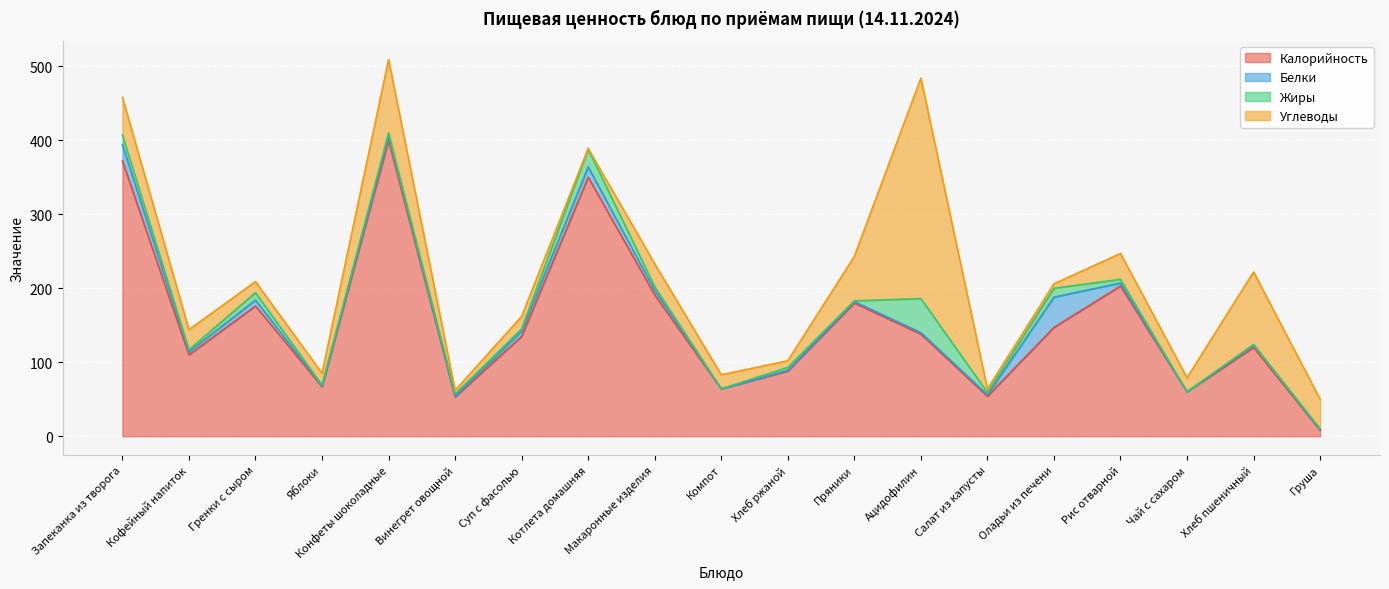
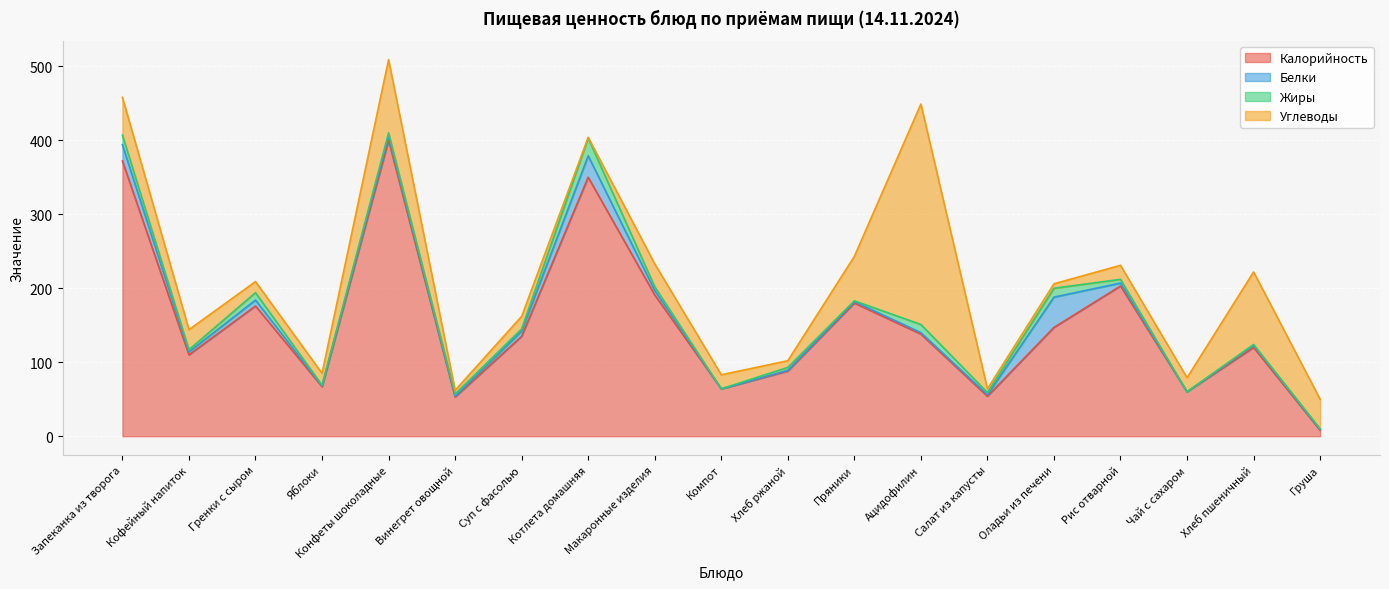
  {
    "Калорийность": {
      "Запеканка из творога": 370,
      "Кофейный напиток": 110,
      "Гренки с сыром": 180,
      "Конфеты шоколадные": 400,
      "Суп с фасолью": 140,
      "Котлета домашняя": 350,
      "Макаронные изделия": 190,
      "Оладьи из печени": 150,
      "Рис отварной": 200
    },
    "Белки": {
      "Запеканка из творога": 20,
      "Гренки с сыром": 10,
      "Конфеты шоколадные": 10,
-     "Котлета домашняя": 10,
+     "Котлета домашняя": 30,
      "Макаронные изделия": 10,
      "Оладьи из печени": 40,
      "Рис отварной": 0
    },
    "Жиры": {
      "Запеканка из творога": 10,
      "Гренки с сыром": 10,
      "Конфеты шоколадные": 0,
      "Макаронные изделия": 10,
      "Хлеб ржаной": 0,
-     "Ацидофилин": 50,
+     "Ацидофилин": 10,
      "Оладьи из печени": 10,
      "Рис отварной": 10
    },
    "Углеводы": {
      "Запеканка из творога": 50,
      "Кофейный напиток": 30,
      "Гренки с сыром": 20,
      "Яблоки": 20,
      "Конфеты шоколадные": 100,
      "Винегрет овощной": 10,
      "Суп с фасолью": 20,
      "Макаронные изделия": 30,
      "Компот": 20,
      "Хлеб ржаной": 10,
      "Пряники": 60,
      "Ацидофилин": 300,
      "Салат из капусты": 10,
      "Оладьи из печени": 10,
-     "Рис отварной": 40,
+     "Рис отварной": 20,
      "Чай с сахаром": 20,
      "Хлеб пшеничный": 100,
      "Груша": 40
    }
  }
